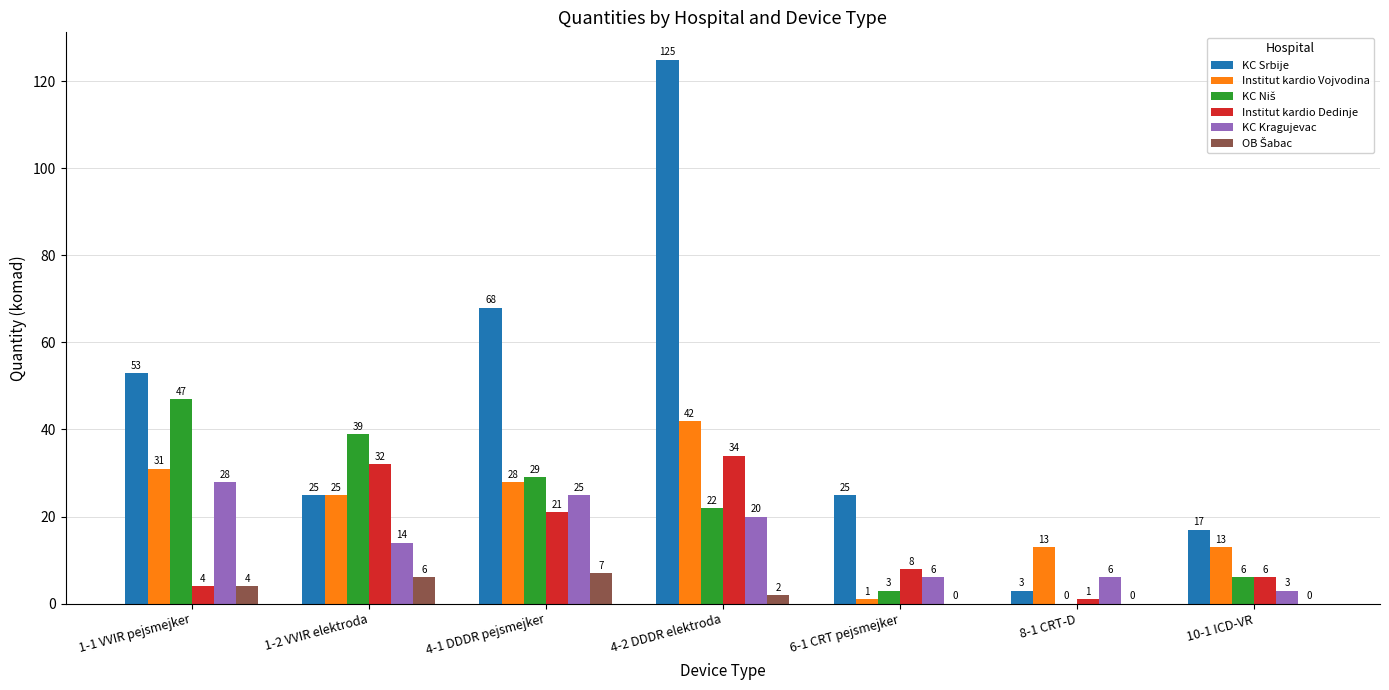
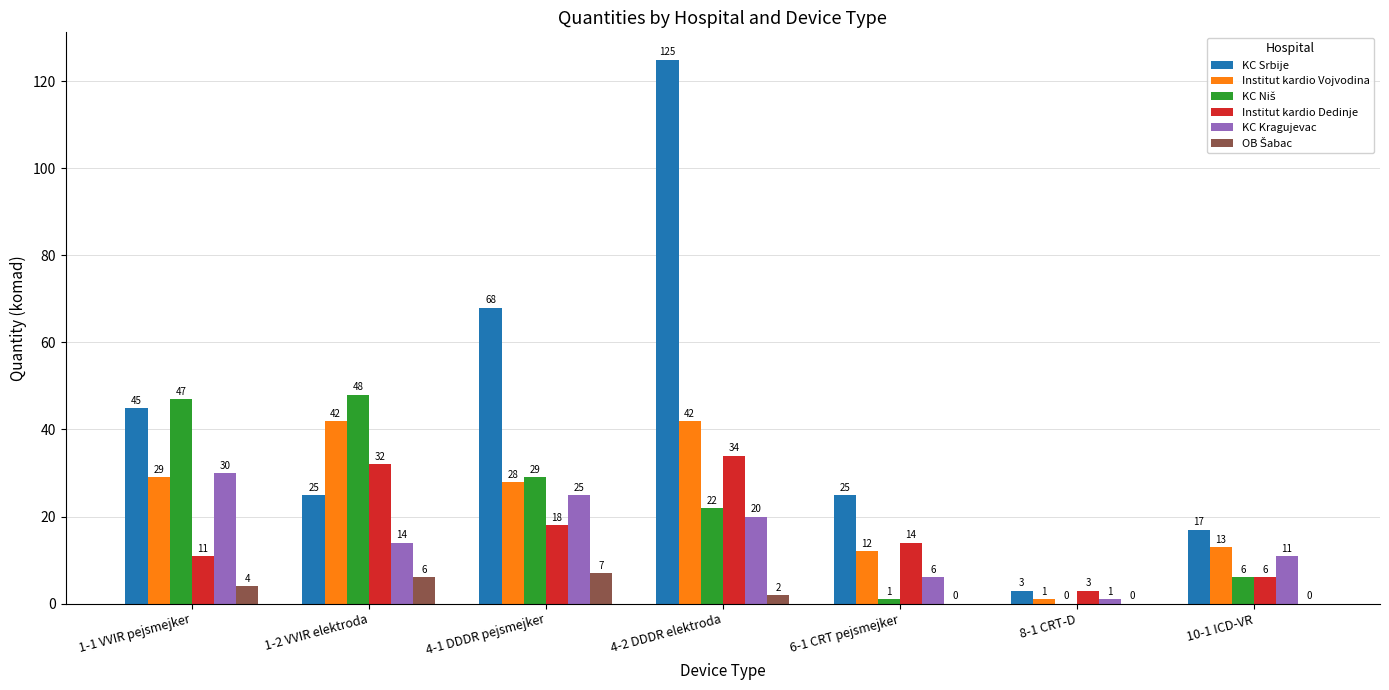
  {
    "KC Srbije": {
-     "1-1 VVIR pejsmejker": 53,
+     "1-1 VVIR pejsmejker": 45,
      "1-2 VVIR elektroda": 25,
      "4-1 DDDR pejsmejker": 68,
      "4-2 DDDR elektroda": 125,
      "6-1 CRT pejsmejker": 25,
      "8-1 CRT-D": 3,
      "10-1 ICD-VR": 17
    },
    "Institut kardio Vojvodina": {
-     "1-1 VVIR pejsmejker": 31,
-     "1-2 VVIR elektroda": 25,
+     "1-1 VVIR pejsmejker": 29,
+     "1-2 VVIR elektroda": 42,
      "4-1 DDDR pejsmejker": 28,
      "4-2 DDDR elektroda": 42,
-     "6-1 CRT pejsmejker": 1,
-     "8-1 CRT-D": 13,
+     "6-1 CRT pejsmejker": 12,
+     "8-1 CRT-D": 1,
      "10-1 ICD-VR": 13
    },
    "KC Niš": {
      "1-1 VVIR pejsmejker": 47,
-     "1-2 VVIR elektroda": 39,
+     "1-2 VVIR elektroda": 48,
      "4-1 DDDR pejsmejker": 29,
      "4-2 DDDR elektroda": 22,
-     "6-1 CRT pejsmejker": 3,
+     "6-1 CRT pejsmejker": 1,
      "8-1 CRT-D": 0,
      "10-1 ICD-VR": 6
    },
    "Institut kardio Dedinje": {
-     "1-1 VVIR pejsmejker": 4,
+     "1-1 VVIR pejsmejker": 11,
      "1-2 VVIR elektroda": 32,
-     "4-1 DDDR pejsmejker": 21,
+     "4-1 DDDR pejsmejker": 18,
      "4-2 DDDR elektroda": 34,
-     "6-1 CRT pejsmejker": 8,
-     "8-1 CRT-D": 1,
+     "6-1 CRT pejsmejker": 14,
+     "8-1 CRT-D": 3,
      "10-1 ICD-VR": 6
    },
    "KC Kragujevac": {
-     "1-1 VVIR pejsmejker": 28,
+     "1-1 VVIR pejsmejker": 30,
      "1-2 VVIR elektroda": 14,
      "4-1 DDDR pejsmejker": 25,
      "4-2 DDDR elektroda": 20,
      "6-1 CRT pejsmejker": 6,
-     "8-1 CRT-D": 6,
-     "10-1 ICD-VR": 3
+     "8-1 CRT-D": 1,
+     "10-1 ICD-VR": 11
    },
    "OB Šabac": {
      "1-1 VVIR pejsmejker": 4,
      "1-2 VVIR elektroda": 6,
      "4-1 DDDR pejsmejker": 7,
      "4-2 DDDR elektroda": 2,
      "6-1 CRT pejsmejker": 0,
      "8-1 CRT-D": 0,
      "10-1 ICD-VR": 0
    }
  }
